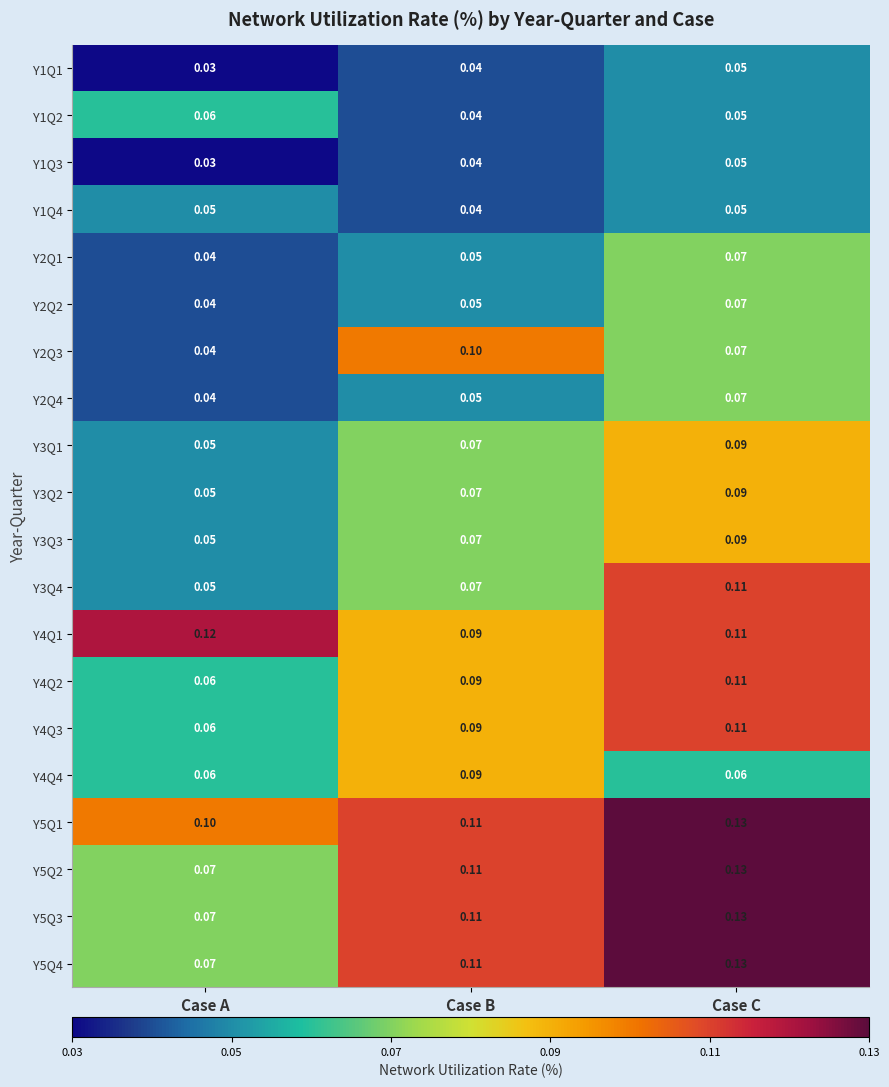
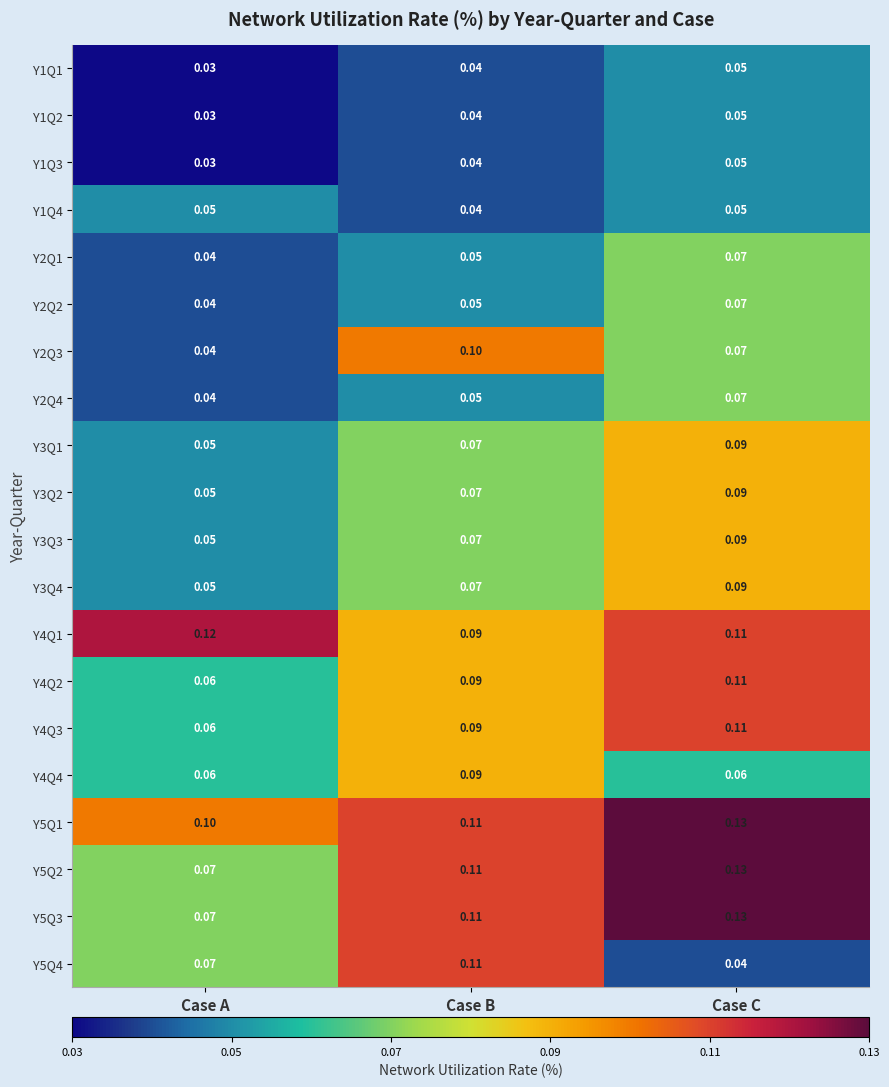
  {
    "Y1Q1": {
      "Case A": 0.03,
      "Case B": 0.04,
      "Case C": 0.05
    },
    "Y1Q2": {
-     "Case A": 0.06,
+     "Case A": 0.03,
      "Case B": 0.04,
      "Case C": 0.05
    },
    "Y1Q3": {
      "Case A": 0.03,
      "Case B": 0.04,
      "Case C": 0.05
    },
    "Y1Q4": {
      "Case A": 0.05,
      "Case B": 0.04,
      "Case C": 0.05
    },
    "Y2Q1": {
      "Case A": 0.04,
      "Case B": 0.05,
      "Case C": 0.07
    },
    "Y2Q2": {
      "Case A": 0.04,
      "Case B": 0.05,
      "Case C": 0.07
    },
    "Y2Q3": {
      "Case A": 0.04,
      "Case B": 0.10,
      "Case C": 0.07
    },
    "Y2Q4": {
      "Case A": 0.04,
      "Case B": 0.05,
      "Case C": 0.07
    },
    "Y3Q1": {
      "Case A": 0.05,
      "Case B": 0.07,
      "Case C": 0.09
    },
    "Y3Q2": {
      "Case A": 0.05,
      "Case B": 0.07,
      "Case C": 0.09
    },
    "Y3Q3": {
      "Case A": 0.05,
      "Case B": 0.07,
      "Case C": 0.09
    },
    "Y3Q4": {
      "Case A": 0.05,
      "Case B": 0.07,
-     "Case C": 0.11
+     "Case C": 0.09
    },
    "Y4Q1": {
      "Case A": 0.12,
      "Case B": 0.09,
      "Case C": 0.11
    },
    "Y4Q2": {
      "Case A": 0.06,
      "Case B": 0.09,
      "Case C": 0.11
    },
    "Y4Q3": {
      "Case A": 0.06,
      "Case B": 0.09,
      "Case C": 0.11
    },
    "Y4Q4": {
      "Case A": 0.06,
      "Case B": 0.09,
      "Case C": 0.06
    },
    "Y5Q1": {
      "Case A": 0.10,
      "Case B": 0.11,
      "Case C": 0.13
    },
    "Y5Q2": {
      "Case A": 0.07,
      "Case B": 0.11,
      "Case C": 0.13
    },
    "Y5Q3": {
      "Case A": 0.07,
      "Case B": 0.11,
      "Case C": 0.13
    },
    "Y5Q4": {
      "Case A": 0.07,
      "Case B": 0.11,
-     "Case C": 0.13
+     "Case C": 0.04
    }
  }
